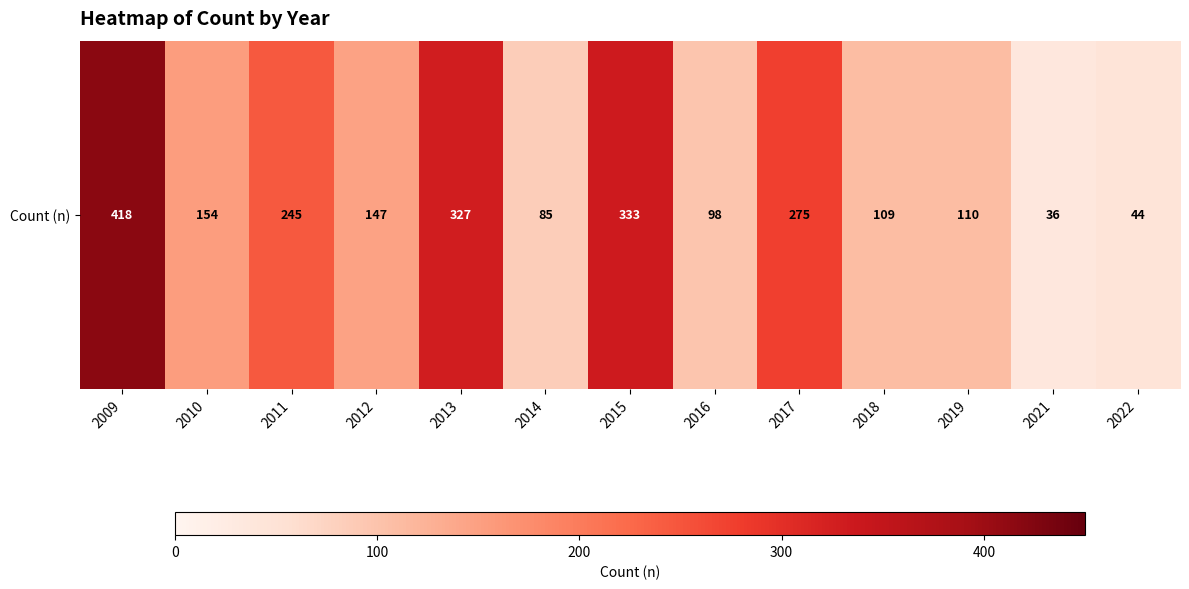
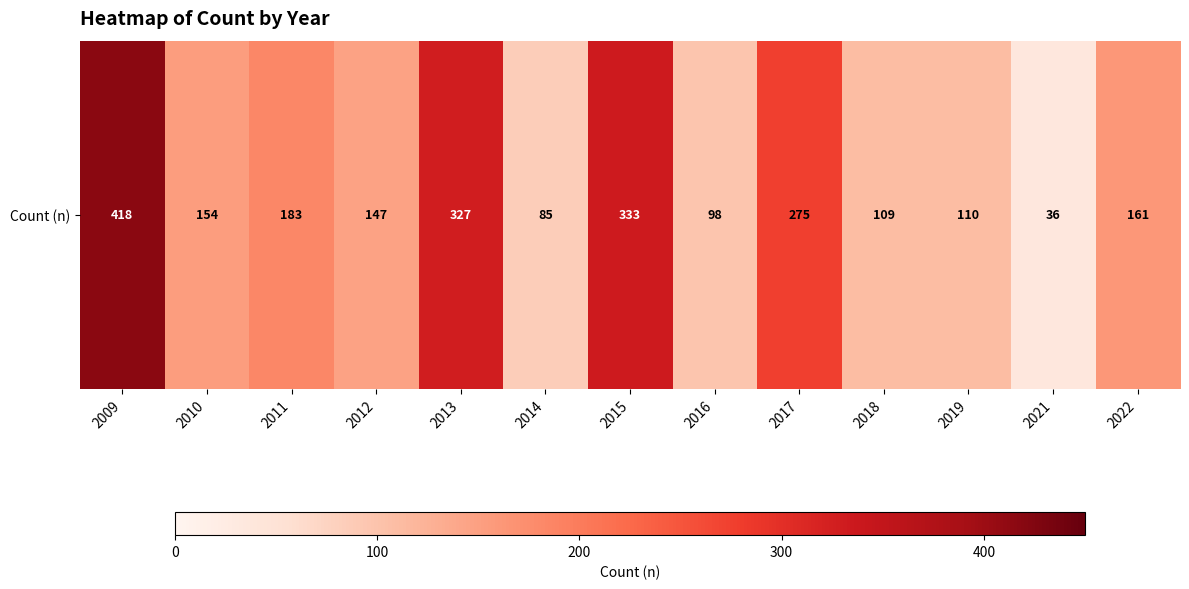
  {
    "Count (n)": {
      "2009": 418,
      "2010": 154,
-     "2011": 245,
+     "2011": 183,
      "2012": 147,
      "2013": 327,
      "2014": 85,
      "2015": 333,
      "2016": 98,
      "2017": 275,
      "2018": 109,
      "2019": 110,
      "2021": 36,
-     "2022": 44
+     "2022": 161
    }
  }
